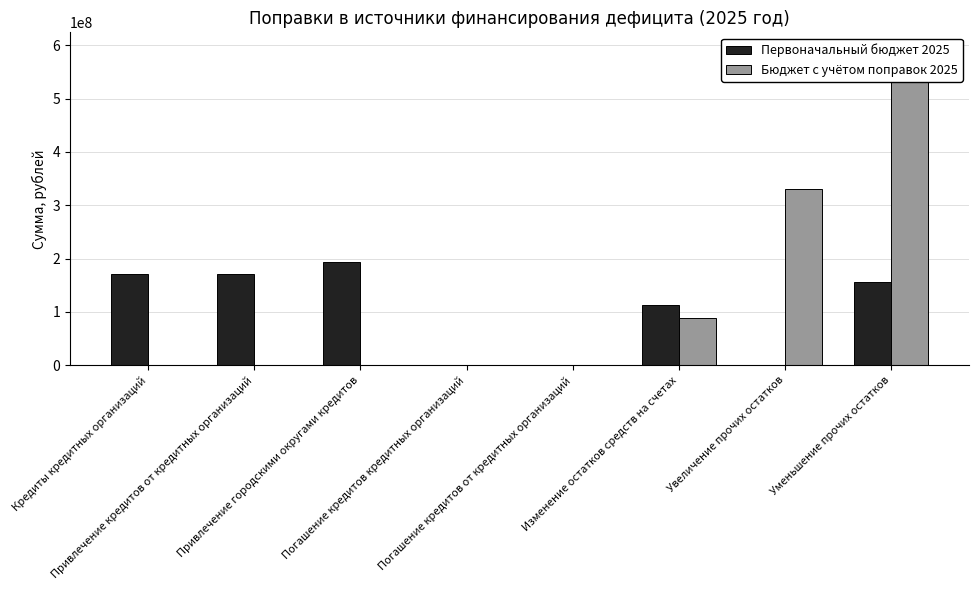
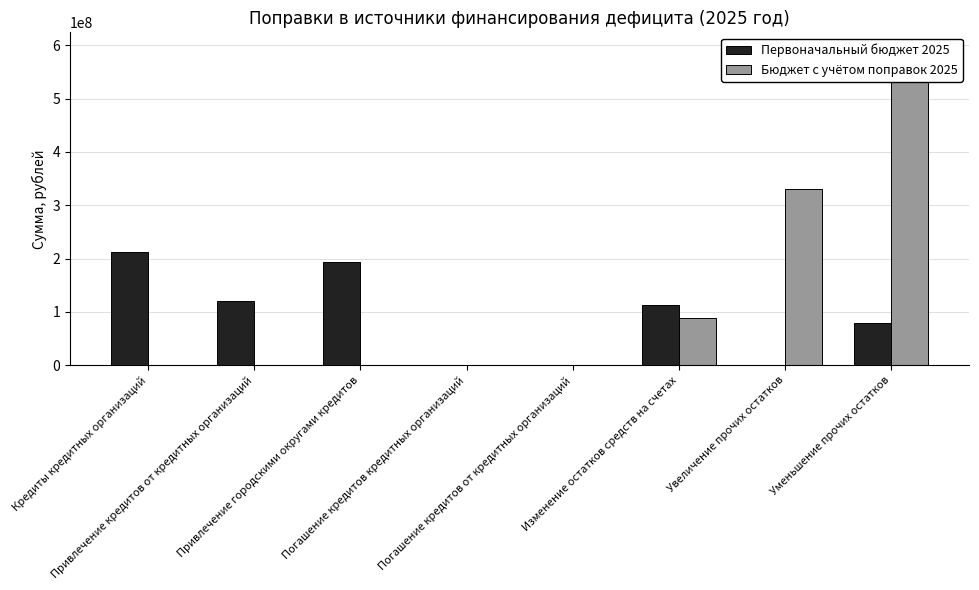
  {
    "Первоначальный бюджет 2025": {
-     "Кредиты кредитных организаций": 170000000,
-     "Привлечение кредитов от кредитных организаций": 170000000,
+     "Кредиты кредитных организаций": 210000000,
+     "Привлечение кредитов от кредитных организаций": 120000000,
      "Привлечение городскими округами кредитов": 190000000,
      "Погашение кредитов кредитных организаций": 0,
      "Погашение кредитов от кредитных организаций": 0,
      "Изменение остатков средств на счетах": 110000000,
      "Увеличение прочих остатков": 0,
-     "Уменьшение прочих остатков": 160000000
+     "Уменьшение прочих остатков": 80000000
    },
    "Бюджет с учётом поправок 2025": {
      "Кредиты кредитных организаций": 0,
      "Привлечение кредитов от кредитных организаций": 0,
      "Привлечение городскими округами кредитов": 0,
      "Погашение кредитов кредитных организаций": 0,
      "Погашение кредитов от кредитных организаций": 0,
      "Изменение остатков средств на счетах": 90000000,
      "Увеличение прочих остатков": 330000000
    }
  }
